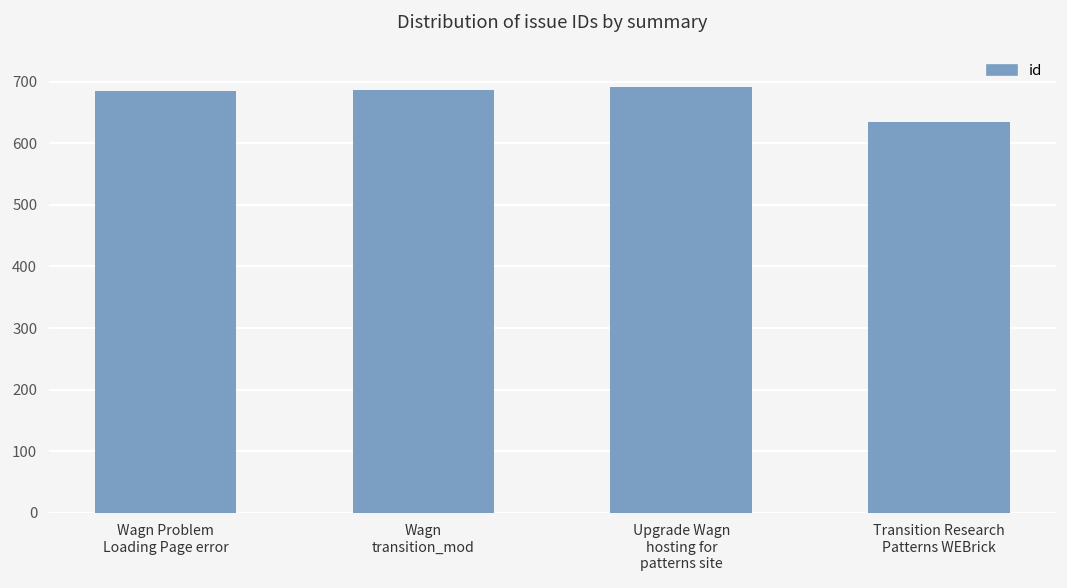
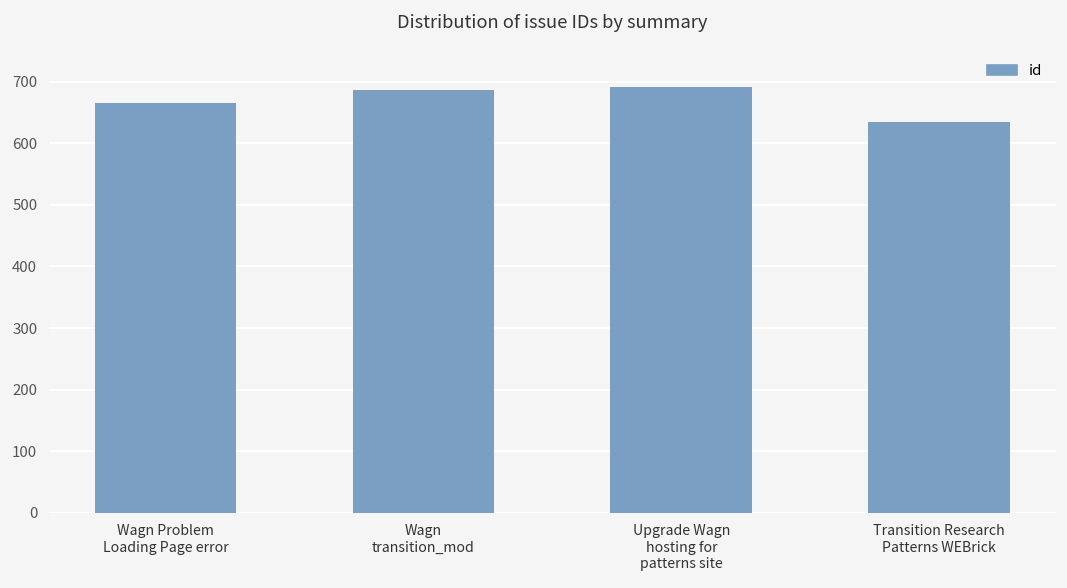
  {
-   "Wagn Problem Loading Page error": 690,
+   "Wagn Problem Loading Page error": 670,
    "Wagn transition_mod": 690,
    "Upgrade Wagn hosting for patterns site": 690,
    "Transition Research Patterns WEBrick": 640
  }
